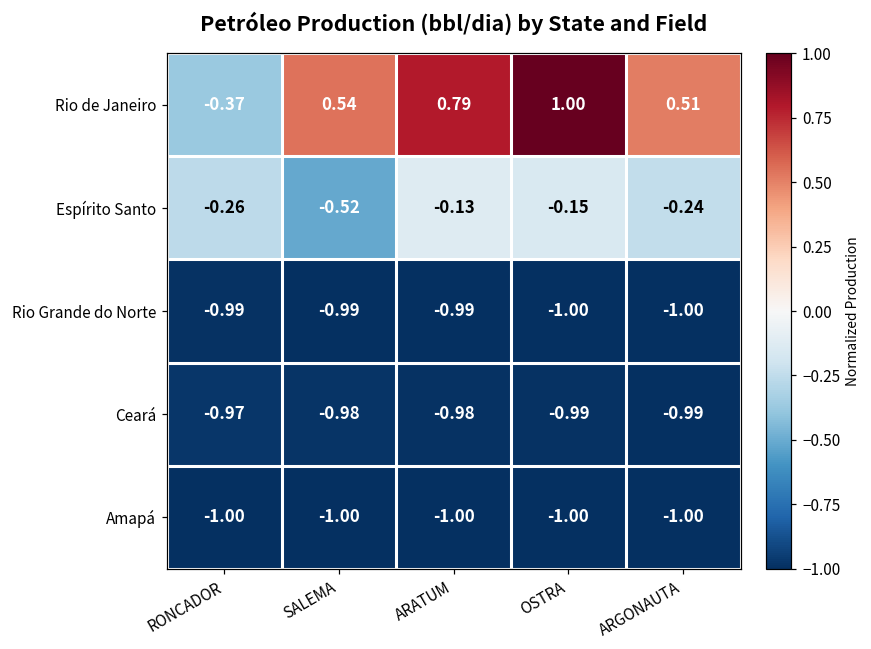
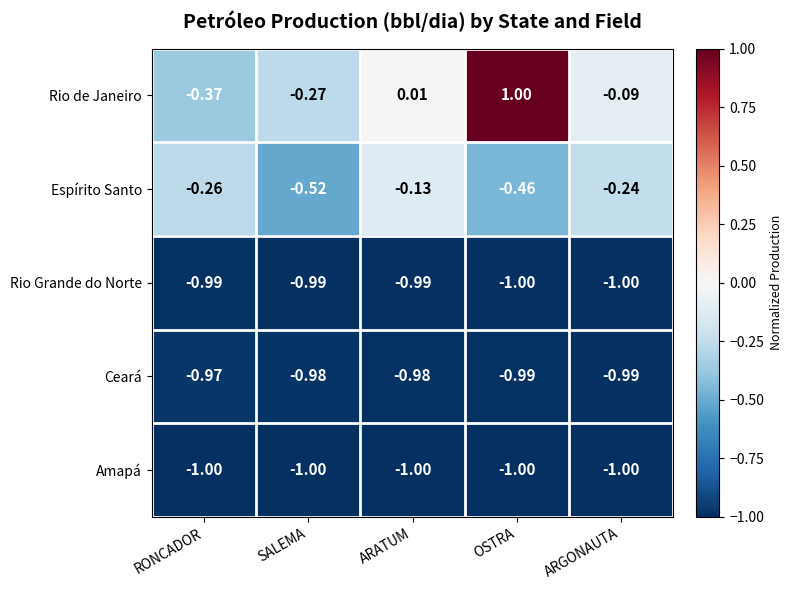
  {
    "Rio de Janeiro": {
      "RONCADOR": -0.37,
-     "SALEMA": 0.54,
-     "ARATUM": 0.79,
+     "SALEMA": -0.27,
+     "ARATUM": 0.01,
      "OSTRA": 1.00,
-     "ARGONAUTA": 0.51
+     "ARGONAUTA": -0.09
    },
    "Espírito Santo": {
      "RONCADOR": -0.26,
      "SALEMA": -0.52,
      "ARATUM": -0.13,
-     "OSTRA": -0.15,
+     "OSTRA": -0.46,
      "ARGONAUTA": -0.24
    },
    "Rio Grande do Norte": {
      "RONCADOR": -0.99,
      "SALEMA": -0.99,
      "ARATUM": -0.99,
      "OSTRA": -1.00,
      "ARGONAUTA": -1.00
    },
    "Ceará": {
      "RONCADOR": -0.97,
      "SALEMA": -0.98,
      "ARATUM": -0.98,
      "OSTRA": -0.99,
      "ARGONAUTA": -0.99
    },
    "Amapá": {
      "RONCADOR": -1.00,
      "SALEMA": -1.00,
      "ARATUM": -1.00,
      "OSTRA": -1.00,
      "ARGONAUTA": -1.00
    }
  }
